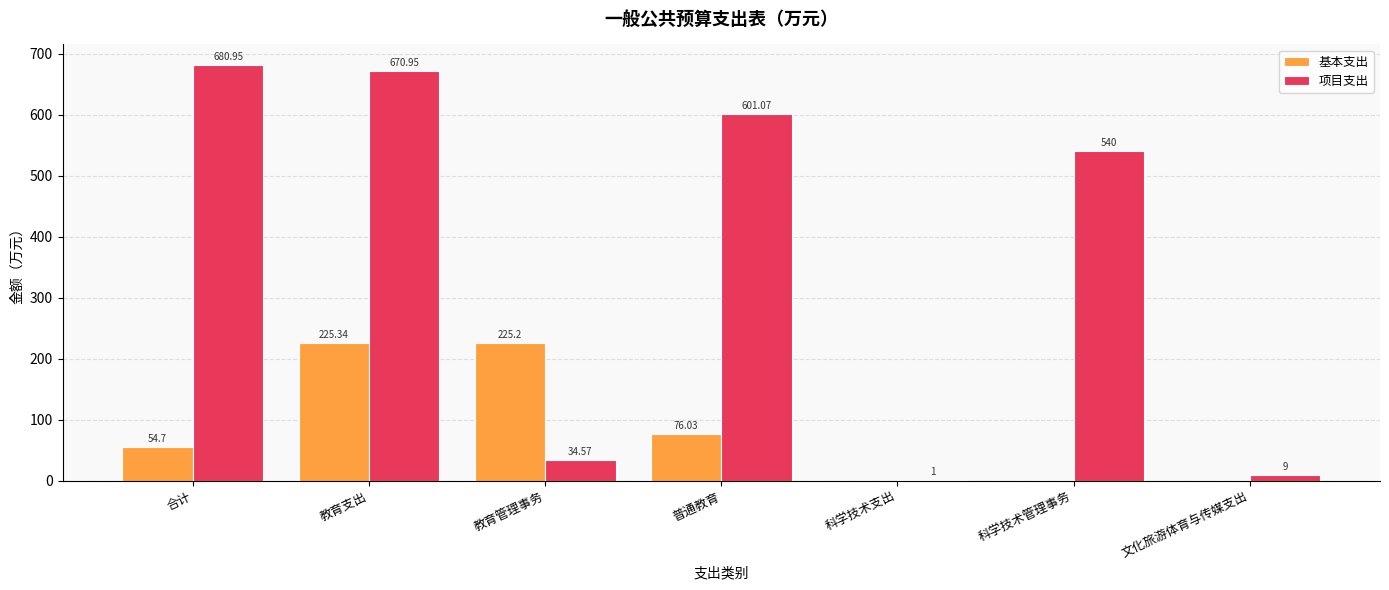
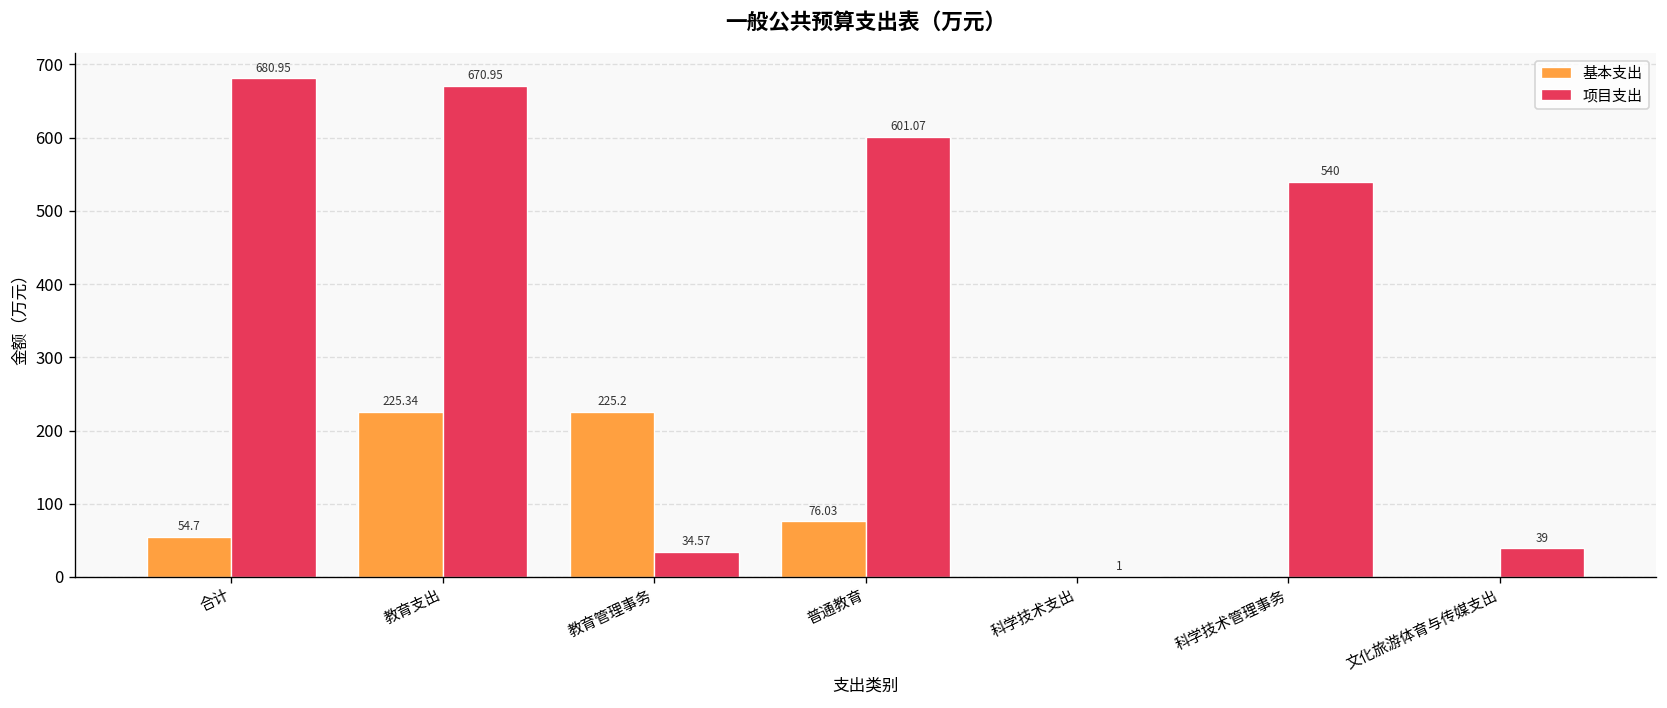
  {
    "基本支出": {
      "合计": 54.7,
      "教育支出": 225.34,
      "教育管理事务": 225.2,
      "普通教育": 76.03
    },
    "项目支出": {
      "合计": 680.95,
      "教育支出": 670.95,
      "教育管理事务": 34.57,
      "普通教育": 601.07,
      "科学技术支出": 1,
      "科学技术管理事务": 540,
-     "文化旅游体育与传媒支出": 9
+     "文化旅游体育与传媒支出": 39
    }
  }
